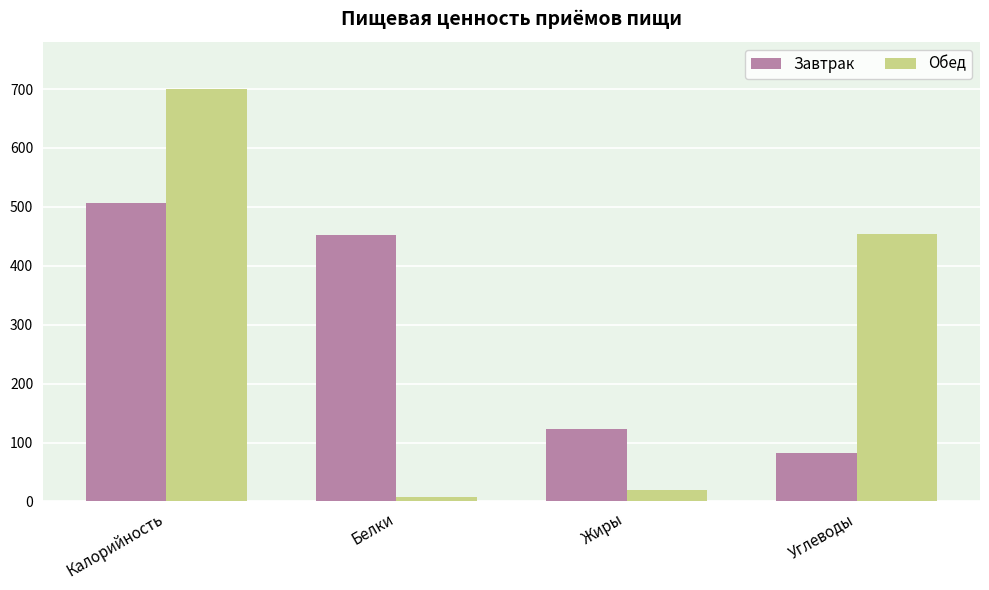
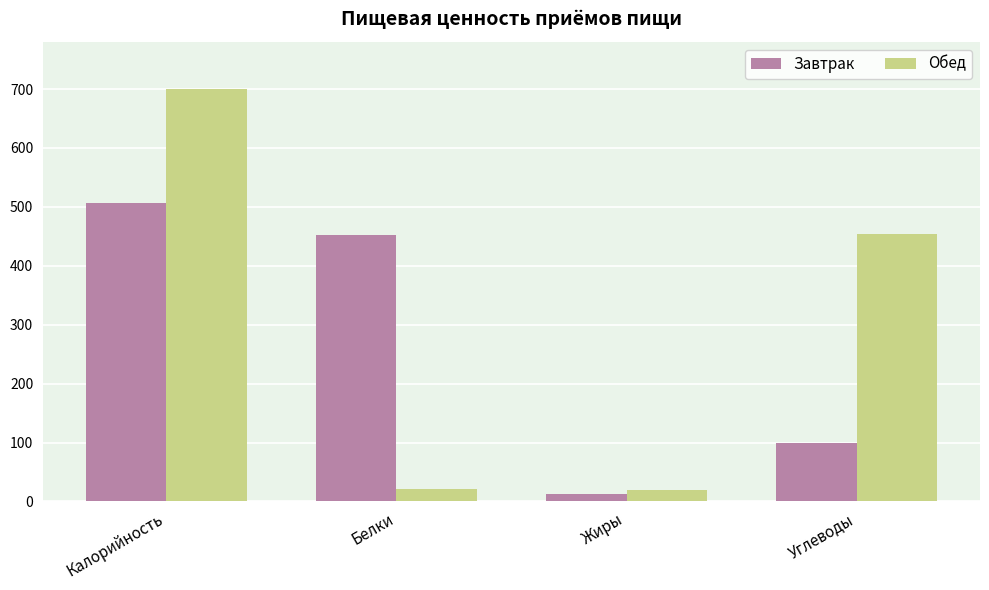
  {
    "Завтрак": {
      "Калорийность": 510,
      "Белки": 450,
-     "Жиры": 120,
-     "Углеводы": 80
+     "Жиры": 10,
+     "Углеводы": 100
    },
    "Обед": {
      "Калорийность": 700,
-     "Белки": 10,
+     "Белки": 20,
      "Жиры": 20,
      "Углеводы": 450
    }
  }
